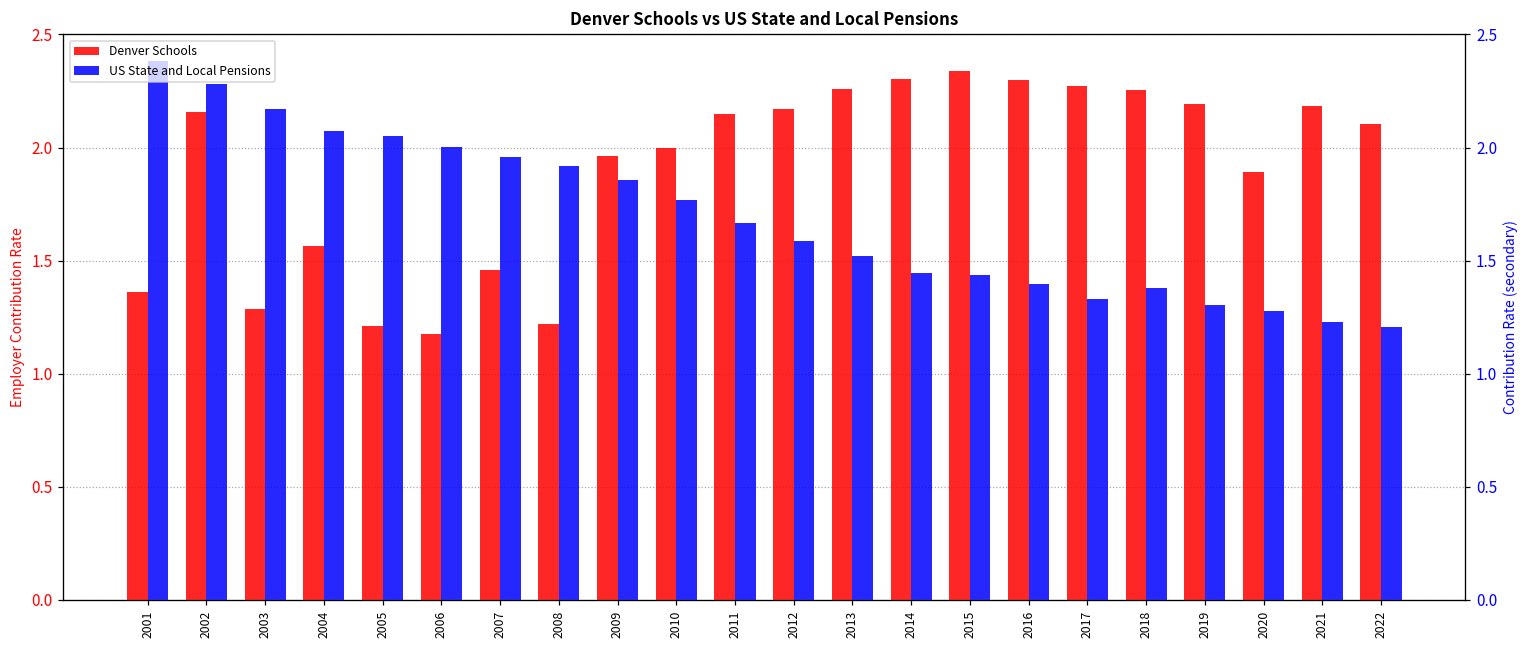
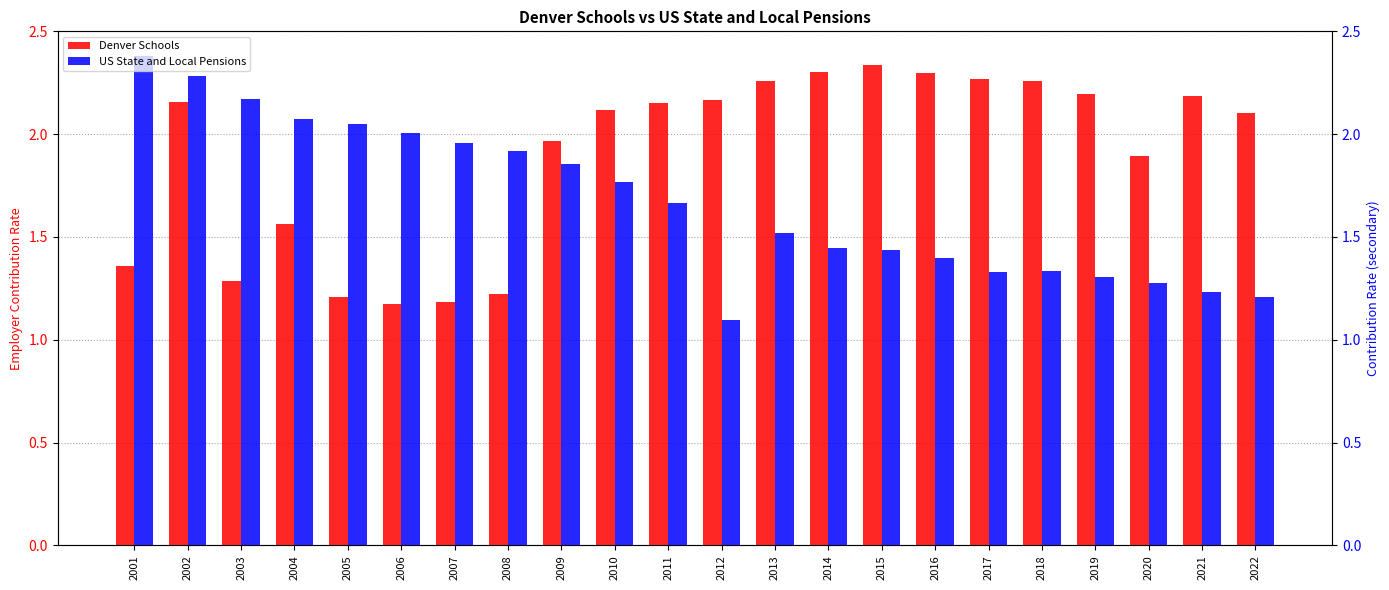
  {
    "Denver Schools": {
      "2001": 1.36,
      "2002": 2.16,
      "2003": 1.29,
      "2004": 1.56,
      "2005": 1.21,
      "2006": 1.17,
-     "2007": 1.46,
+     "2007": 1.18,
      "2008": 1.22,
      "2009": 1.96,
-     "2010": 2.00,
+     "2010": 2.12,
      "2011": 2.15,
      "2012": 2.17,
      "2013": 2.26,
      "2014": 2.30,
      "2015": 2.34,
      "2016": 2.30,
      "2017": 2.27,
      "2018": 2.26,
      "2019": 2.19,
      "2020": 1.89,
      "2021": 2.18,
      "2022": 2.10
    },
    "US State and Local Pensions": {
      "2002": 2.28,
      "2003": 2.17,
      "2004": 2.07,
      "2005": 2.05,
      "2006": 2.00,
      "2007": 1.96,
      "2008": 1.92,
      "2009": 1.86,
      "2010": 1.77,
      "2011": 1.67,
-     "2012": 1.59,
+     "2012": 1.10,
      "2013": 1.52,
      "2014": 1.45,
      "2015": 1.44,
      "2016": 1.40,
      "2017": 1.33,
-     "2018": 1.38,
+     "2018": 1.34,
      "2019": 1.31,
      "2020": 1.28,
      "2021": 1.23,
      "2022": 1.21
    }
  }
